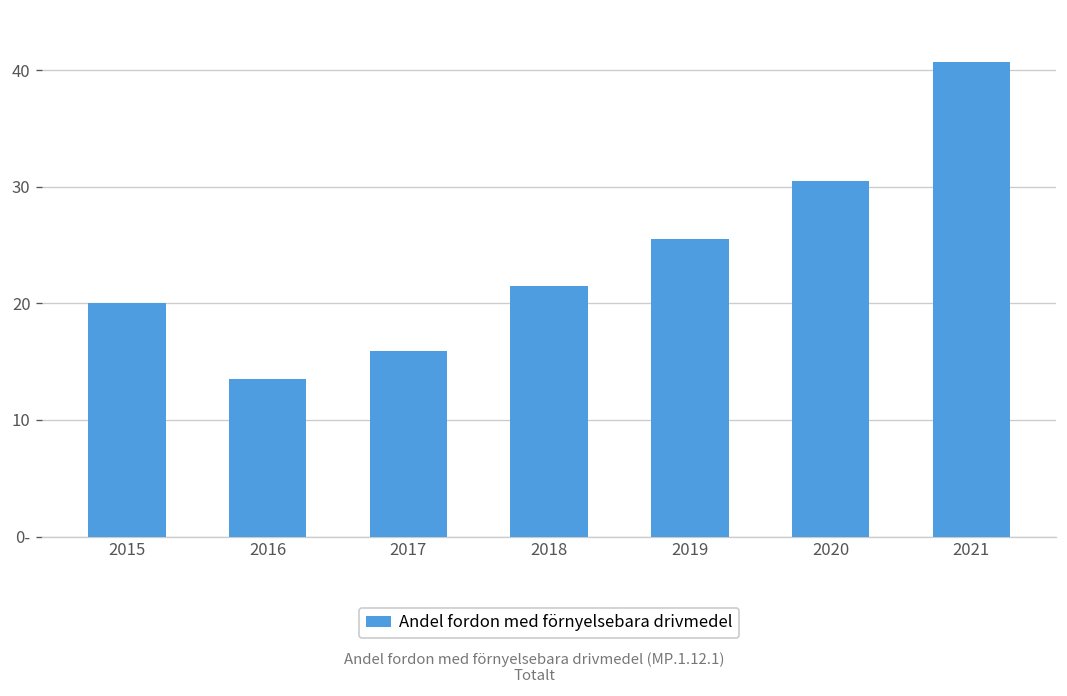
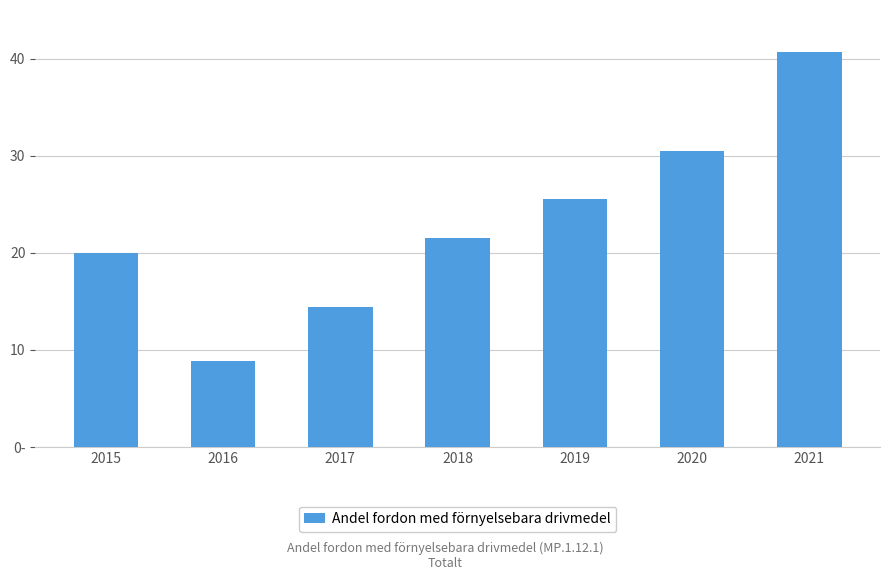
  {
    "2015": 20,
-   "2016": 14,
-   "2017": 16,
+   "2016": 9,
+   "2017": 14,
    "2018": 22,
    "2019": 26,
    "2020": 31,
    "2021": 41
  }
